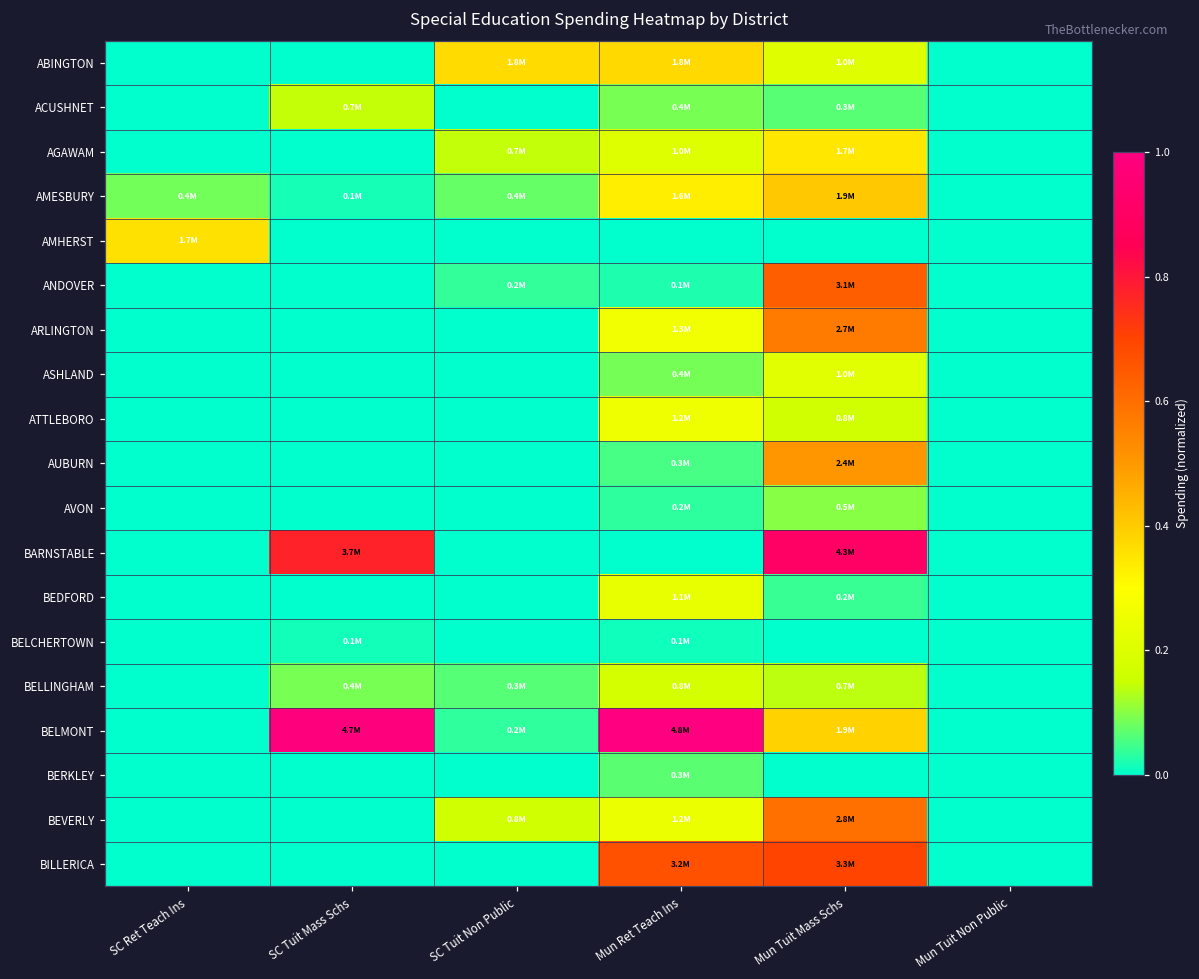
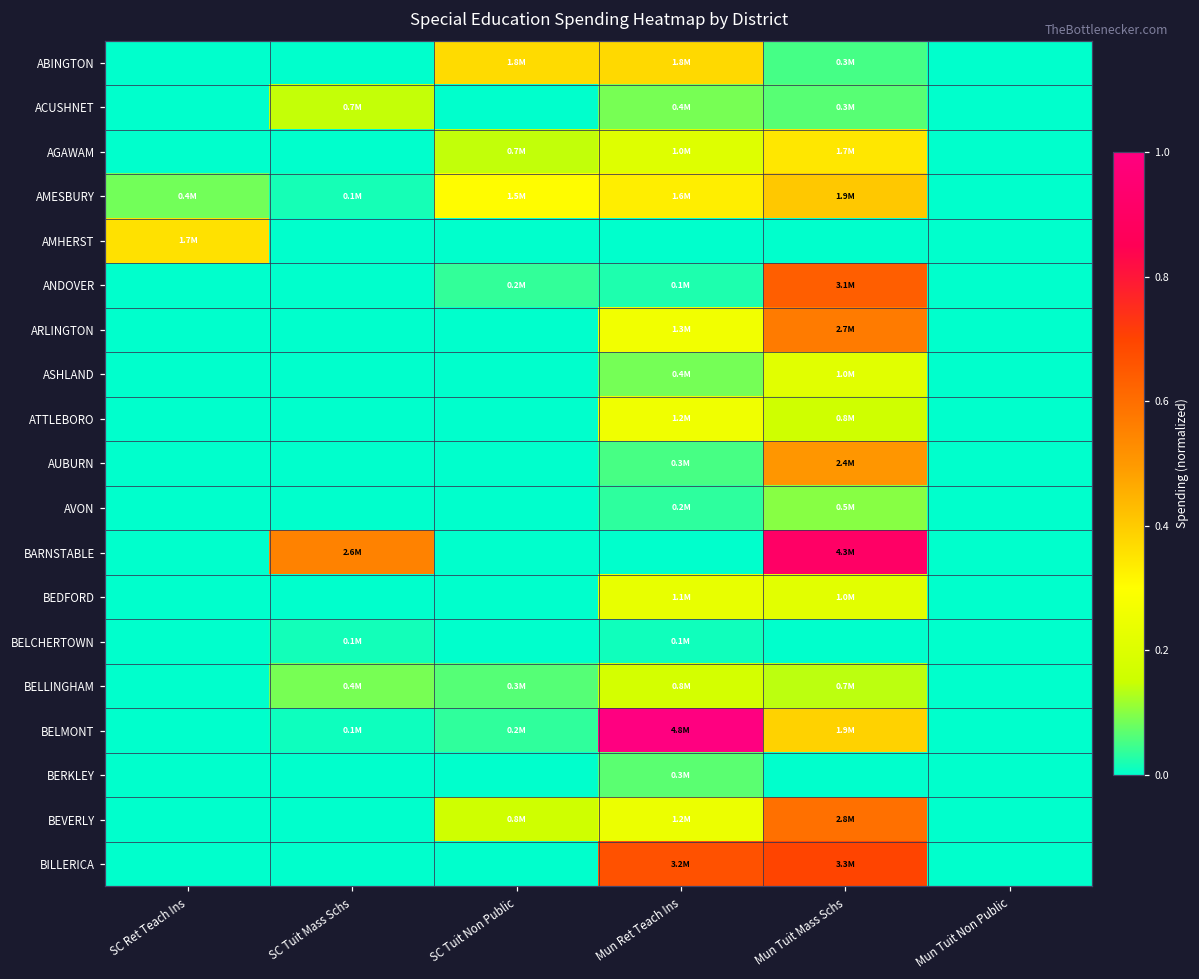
  {
    "ABINGTON": {
      "SC Tuit Non Public": "1.8M",
      "Mun Ret Teach Ins": "1.8M",
-     "Mun Tuit Mass Schs": "1.0M"
+     "Mun Tuit Mass Schs": "0.3M"
    },
    "ACUSHNET": {
      "SC Tuit Mass Schs": "0.7M",
      "Mun Ret Teach Ins": "0.4M",
      "Mun Tuit Mass Schs": "0.3M"
    },
    "AGAWAM": {
      "SC Tuit Non Public": "0.7M",
      "Mun Ret Teach Ins": "1.0M",
      "Mun Tuit Mass Schs": "1.7M"
    },
    "AMESBURY": {
      "SC Ret Teach Ins": "0.4M",
      "SC Tuit Mass Schs": "0.1M",
-     "SC Tuit Non Public": "0.4M",
+     "SC Tuit Non Public": "1.5M",
      "Mun Ret Teach Ins": "1.6M",
      "Mun Tuit Mass Schs": "1.9M"
    },
    "AMHERST": {
      "SC Ret Teach Ins": "1.7M"
    },
    "ANDOVER": {
      "SC Tuit Non Public": "0.2M",
      "Mun Ret Teach Ins": "0.1M",
      "Mun Tuit Mass Schs": "3.1M"
    },
    "ARLINGTON": {
      "Mun Ret Teach Ins": "1.3M",
      "Mun Tuit Mass Schs": "2.7M"
    },
    "ASHLAND": {
      "Mun Ret Teach Ins": "0.4M",
      "Mun Tuit Mass Schs": "1.0M"
    },
    "ATTLEBORO": {
      "Mun Ret Teach Ins": "1.2M",
      "Mun Tuit Mass Schs": "0.8M"
    },
    "AUBURN": {
      "Mun Ret Teach Ins": "0.3M",
      "Mun Tuit Mass Schs": "2.4M"
    },
    "AVON": {
      "Mun Ret Teach Ins": "0.2M",
      "Mun Tuit Mass Schs": "0.5M"
    },
    "BARNSTABLE": {
-     "SC Tuit Mass Schs": "3.7M",
+     "SC Tuit Mass Schs": "2.6M",
      "Mun Tuit Mass Schs": "4.3M"
    },
    "BEDFORD": {
      "Mun Ret Teach Ins": "1.1M",
-     "Mun Tuit Mass Schs": "0.2M"
+     "Mun Tuit Mass Schs": "1.0M"
    },
    "BELCHERTOWN": {
      "SC Tuit Mass Schs": "0.1M",
      "Mun Ret Teach Ins": "0.1M"
    },
    "BELLINGHAM": {
      "SC Tuit Mass Schs": "0.4M",
      "SC Tuit Non Public": "0.3M",
      "Mun Ret Teach Ins": "0.8M",
      "Mun Tuit Mass Schs": "0.7M"
    },
    "BELMONT": {
-     "SC Tuit Mass Schs": "4.7M",
+     "SC Tuit Mass Schs": "0.1M",
      "SC Tuit Non Public": "0.2M",
      "Mun Ret Teach Ins": "4.8M",
      "Mun Tuit Mass Schs": "1.9M"
    },
    "BERKLEY": {
      "Mun Ret Teach Ins": "0.3M"
    },
    "BEVERLY": {
      "SC Tuit Non Public": "0.8M",
      "Mun Ret Teach Ins": "1.2M",
      "Mun Tuit Mass Schs": "2.8M"
    },
    "BILLERICA": {
      "Mun Ret Teach Ins": "3.2M",
      "Mun Tuit Mass Schs": "3.3M"
    }
  }
